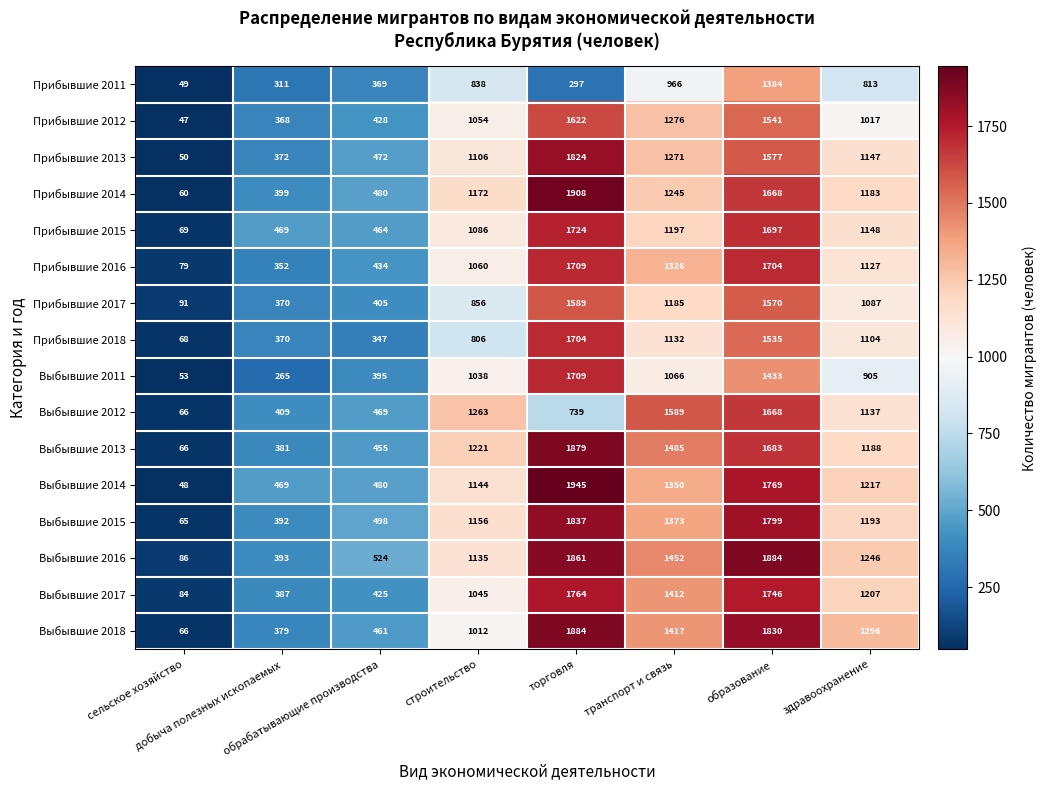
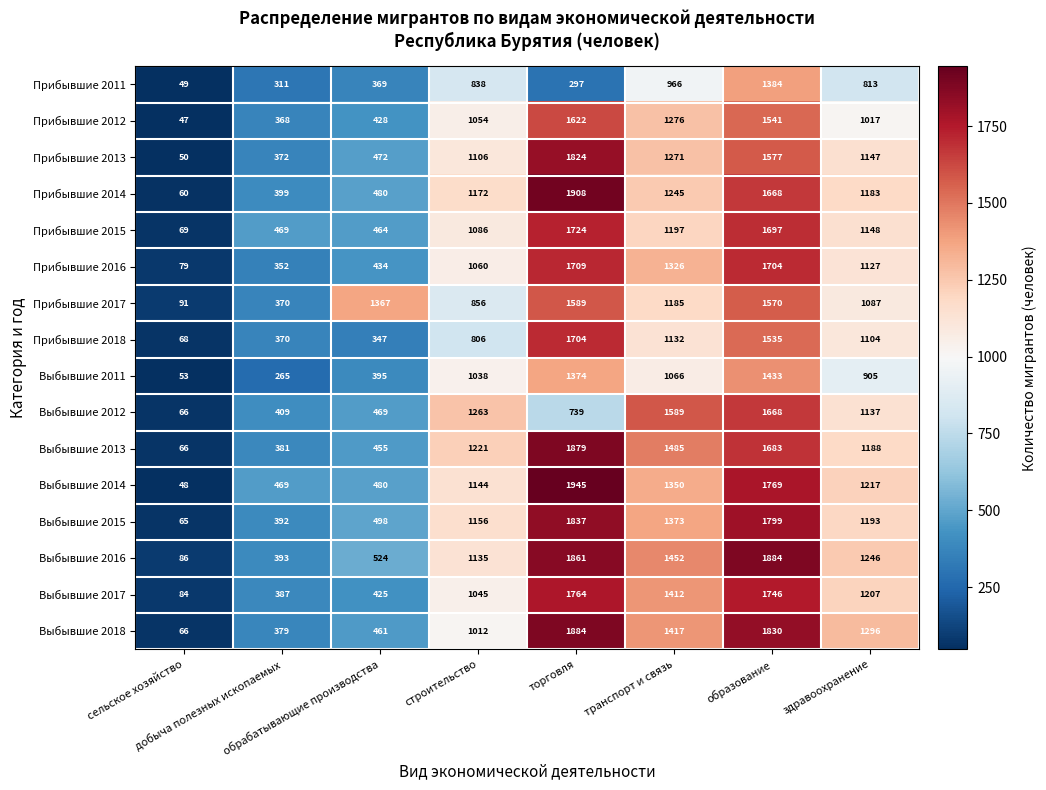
  {
    "Прибывшие 2011": {
      "сельское хозяйство": 49,
      "добыча полезных ископаемых": 311,
      "обрабатывающие производства": 369,
      "строительство": 838,
      "торговля": 297,
      "транспорт и связь": 966,
      "образование": 1384,
      "здравоохранение": 813
    },
    "Прибывшие 2012": {
      "сельское хозяйство": 47,
      "добыча полезных ископаемых": 368,
      "обрабатывающие производства": 428,
      "строительство": 1054,
      "торговля": 1622,
      "транспорт и связь": 1276,
      "образование": 1541,
      "здравоохранение": 1017
    },
    "Прибывшие 2013": {
      "сельское хозяйство": 50,
      "добыча полезных ископаемых": 372,
      "обрабатывающие производства": 472,
      "строительство": 1106,
      "торговля": 1824,
      "транспорт и связь": 1271,
      "образование": 1577,
      "здравоохранение": 1147
    },
    "Прибывшие 2014": {
      "сельское хозяйство": 60,
      "добыча полезных ископаемых": 399,
      "обрабатывающие производства": 480,
      "строительство": 1172,
      "торговля": 1908,
      "транспорт и связь": 1245,
      "образование": 1668,
      "здравоохранение": 1183
    },
    "Прибывшие 2015": {
      "сельское хозяйство": 69,
      "добыча полезных ископаемых": 469,
      "обрабатывающие производства": 464,
      "строительство": 1086,
      "торговля": 1724,
      "транспорт и связь": 1197,
      "образование": 1697,
      "здравоохранение": 1148
    },
    "Прибывшие 2016": {
      "сельское хозяйство": 79,
      "добыча полезных ископаемых": 352,
      "обрабатывающие производства": 434,
      "строительство": 1060,
      "торговля": 1709,
      "транспорт и связь": 1326,
      "образование": 1704,
      "здравоохранение": 1127
    },
    "Прибывшие 2017": {
      "сельское хозяйство": 91,
      "добыча полезных ископаемых": 370,
-     "обрабатывающие производства": 405,
+     "обрабатывающие производства": 1367,
      "строительство": 856,
      "торговля": 1589,
      "транспорт и связь": 1185,
      "образование": 1570,
      "здравоохранение": 1087
    },
    "Прибывшие 2018": {
      "сельское хозяйство": 68,
      "добыча полезных ископаемых": 370,
      "обрабатывающие производства": 347,
      "строительство": 806,
      "торговля": 1704,
      "транспорт и связь": 1132,
      "образование": 1535,
      "здравоохранение": 1104
    },
    "Выбывшие 2011": {
      "сельское хозяйство": 53,
      "добыча полезных ископаемых": 265,
      "обрабатывающие производства": 395,
      "строительство": 1038,
-     "торговля": 1709,
+     "торговля": 1374,
      "транспорт и связь": 1066,
      "образование": 1433,
      "здравоохранение": 905
    },
    "Выбывшие 2012": {
      "сельское хозяйство": 66,
      "добыча полезных ископаемых": 409,
      "обрабатывающие производства": 469,
      "строительство": 1263,
      "торговля": 739,
      "транспорт и связь": 1589,
      "образование": 1668,
      "здравоохранение": 1137
    },
    "Выбывшие 2013": {
      "сельское хозяйство": 66,
      "добыча полезных ископаемых": 381,
      "обрабатывающие производства": 455,
      "строительство": 1221,
      "торговля": 1879,
      "транспорт и связь": 1485,
      "образование": 1683,
      "здравоохранение": 1188
    },
    "Выбывшие 2014": {
      "сельское хозяйство": 48,
      "добыча полезных ископаемых": 469,
      "обрабатывающие производства": 480,
      "строительство": 1144,
      "торговля": 1945,
      "транспорт и связь": 1350,
      "образование": 1769,
      "здравоохранение": 1217
    },
    "Выбывшие 2015": {
      "сельское хозяйство": 65,
      "добыча полезных ископаемых": 392,
      "обрабатывающие производства": 498,
      "строительство": 1156,
      "торговля": 1837,
      "транспорт и связь": 1373,
      "образование": 1799,
      "здравоохранение": 1193
    },
    "Выбывшие 2016": {
      "сельское хозяйство": 86,
      "добыча полезных ископаемых": 393,
      "обрабатывающие производства": 524,
      "строительство": 1135,
      "торговля": 1861,
      "транспорт и связь": 1452,
      "образование": 1884,
      "здравоохранение": 1246
    },
    "Выбывшие 2017": {
      "сельское хозяйство": 84,
      "добыча полезных ископаемых": 387,
      "обрабатывающие производства": 425,
      "строительство": 1045,
      "торговля": 1764,
      "транспорт и связь": 1412,
      "образование": 1746,
      "здравоохранение": 1207
    },
    "Выбывшие 2018": {
      "сельское хозяйство": 66,
      "добыча полезных ископаемых": 379,
      "обрабатывающие производства": 461,
      "строительство": 1012,
      "торговля": 1884,
      "транспорт и связь": 1417,
      "образование": 1830,
      "здравоохранение": 1296
    }
  }
